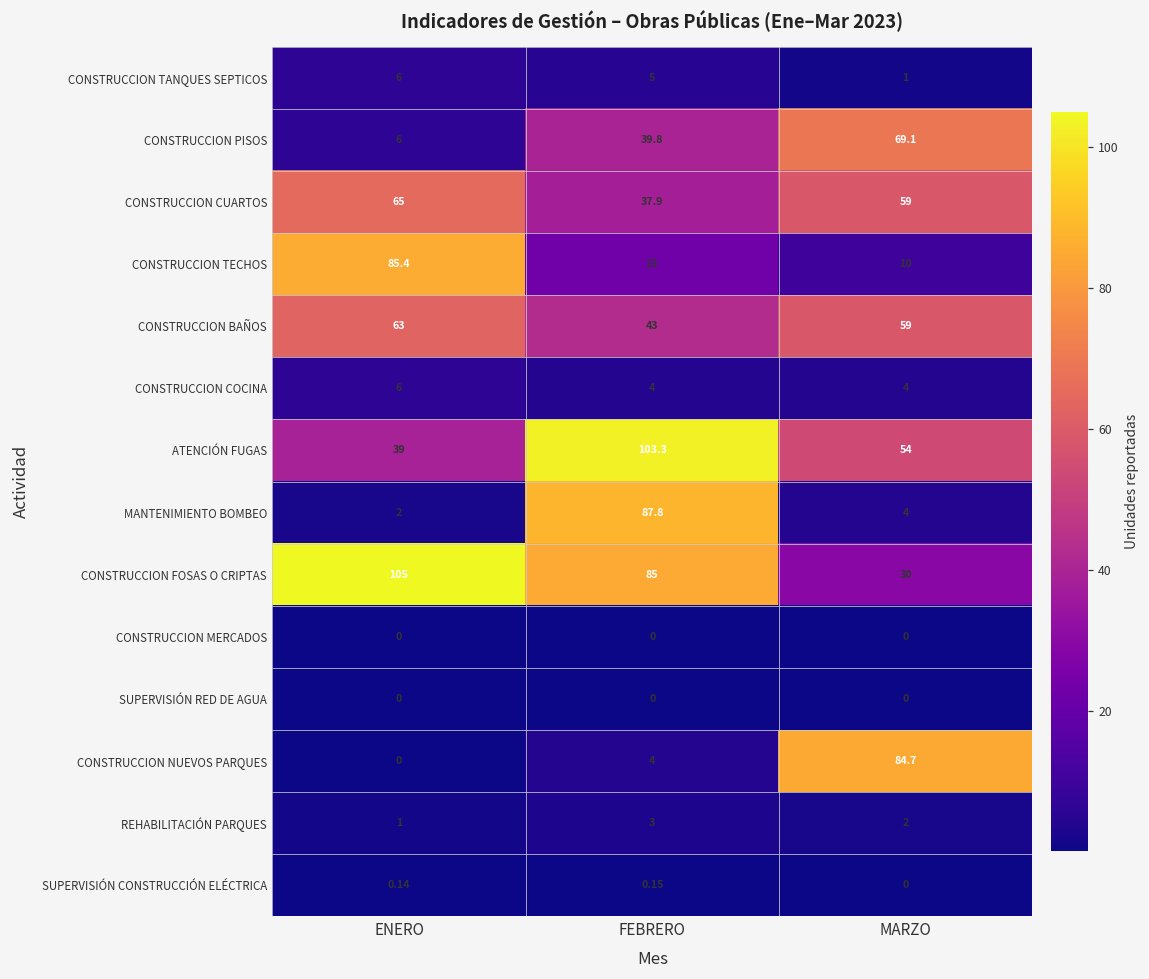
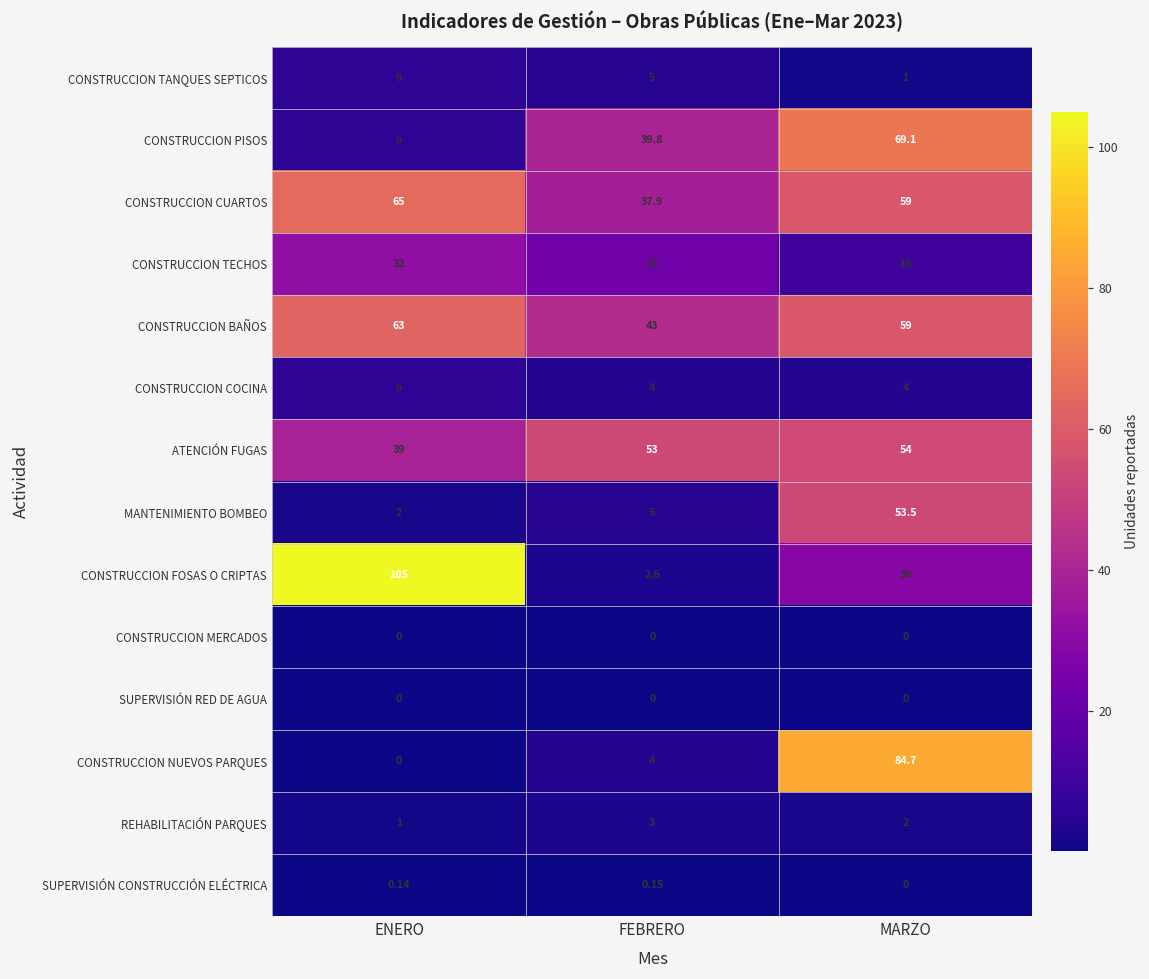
  {
    "CONSTRUCCION TANQUES SEPTICOS": {
      "ENERO": 6,
      "FEBRERO": 5,
      "MARZO": 1
    },
    "CONSTRUCCION PISOS": {
      "ENERO": 6,
      "FEBRERO": 39.8,
      "MARZO": 69.1
    },
    "CONSTRUCCION CUARTOS": {
      "ENERO": 65,
      "FEBRERO": 37.9,
      "MARZO": 59
    },
    "CONSTRUCCION TECHOS": {
-     "ENERO": 85.4,
+     "ENERO": 32,
      "FEBRERO": 23,
      "MARZO": 10
    },
    "CONSTRUCCION BAÑOS": {
      "ENERO": 63,
      "FEBRERO": 43,
      "MARZO": 59
    },
    "CONSTRUCCION COCINA": {
      "ENERO": 6,
      "FEBRERO": 4,
      "MARZO": 4
    },
    "ATENCIÓN FUGAS": {
      "ENERO": 39,
-     "FEBRERO": 103.3,
+     "FEBRERO": 53,
      "MARZO": 54
    },
    "MANTENIMIENTO BOMBEO": {
      "ENERO": 2,
-     "FEBRERO": 87.8,
-     "MARZO": 4
+     "FEBRERO": 5,
+     "MARZO": 53.5
    },
    "CONSTRUCCION FOSAS O CRIPTAS": {
      "ENERO": 105,
-     "FEBRERO": 85,
+     "FEBRERO": 2.6,
      "MARZO": 30
    },
    "CONSTRUCCION MERCADOS": {
      "ENERO": 0,
      "FEBRERO": 0,
      "MARZO": 0
    },
    "SUPERVISIÓN RED DE AGUA": {
      "ENERO": 0,
      "FEBRERO": 0,
      "MARZO": 0
    },
    "CONSTRUCCION NUEVOS PARQUES": {
      "ENERO": 0,
      "FEBRERO": 4,
      "MARZO": 84.7
    },
    "REHABILITACIÓN PARQUES": {
      "ENERO": 1,
      "FEBRERO": 3,
      "MARZO": 2
    },
    "SUPERVISIÓN CONSTRUCCIÓN ELÉCTRICA": {
      "ENERO": 0.14,
      "FEBRERO": 0.15,
      "MARZO": 0
    }
  }
